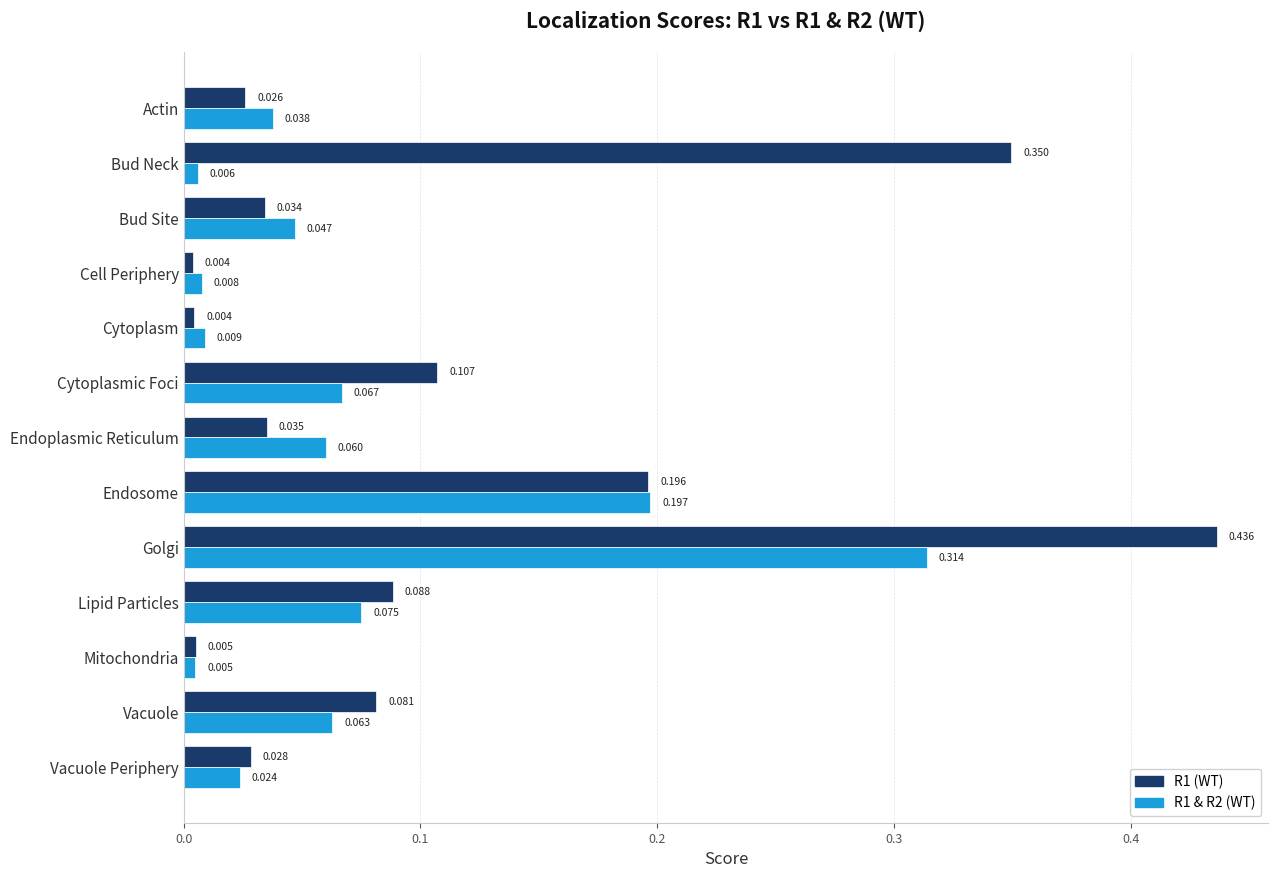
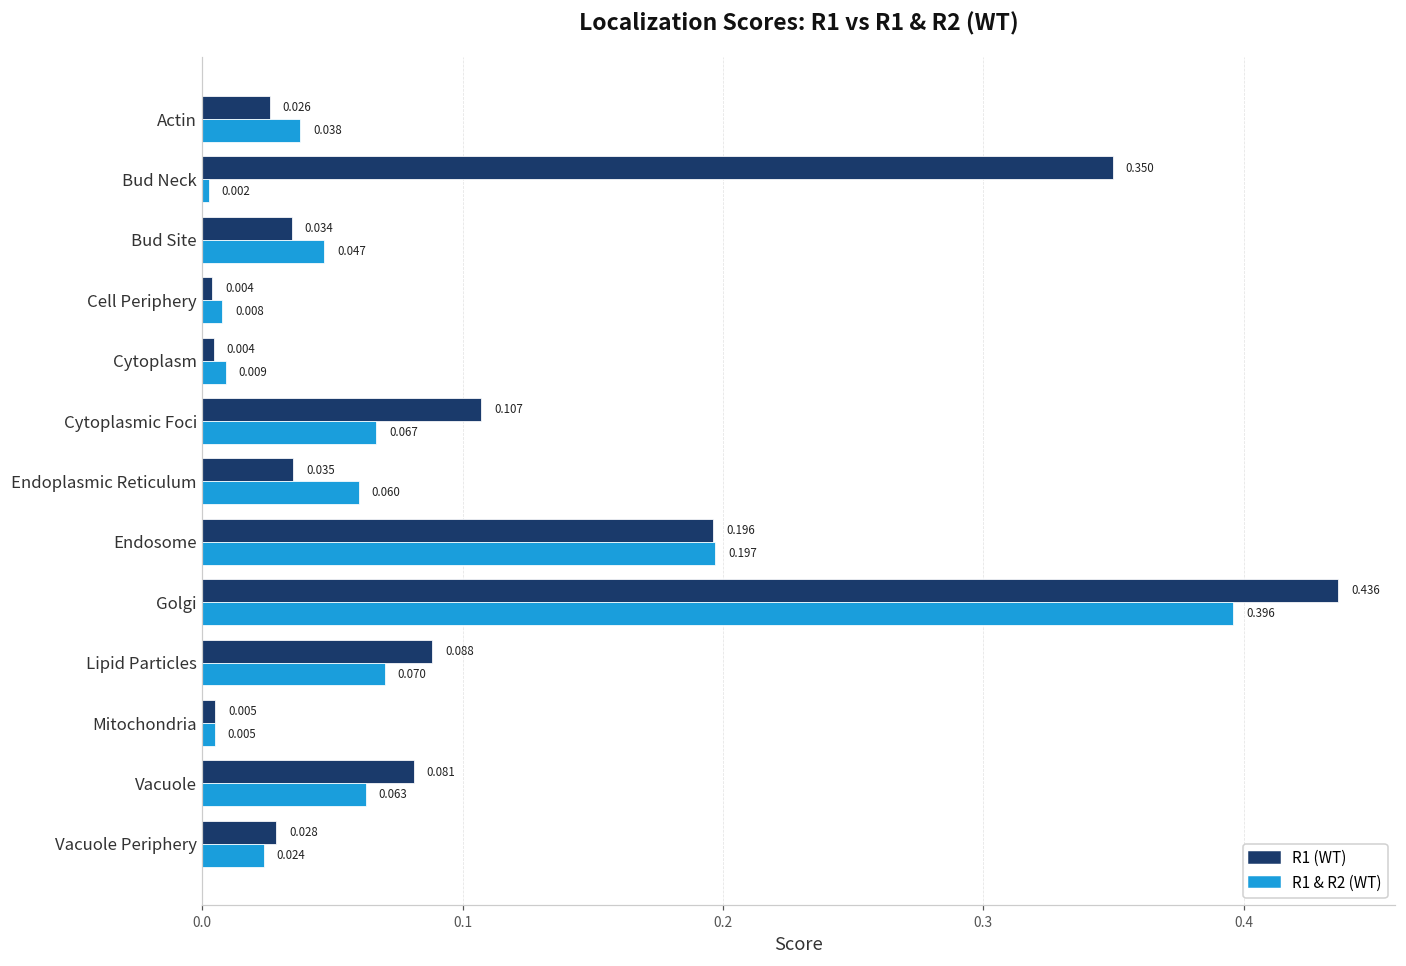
  {
    "R1 (WT)": {
      "Actin": 0.026,
      "Bud Neck": 0.350,
      "Bud Site": 0.034,
      "Cell Periphery": 0.004,
      "Cytoplasm": 0.004,
      "Cytoplasmic Foci": 0.107,
      "Endoplasmic Reticulum": 0.035,
      "Endosome": 0.196,
      "Golgi": 0.436,
      "Lipid Particles": 0.088,
      "Mitochondria": 0.005,
      "Vacuole": 0.081,
      "Vacuole Periphery": 0.028
    },
    "R1 & R2 (WT)": {
      "Actin": 0.038,
-     "Bud Neck": 0.006,
+     "Bud Neck": 0.002,
      "Bud Site": 0.047,
      "Cell Periphery": 0.008,
      "Cytoplasm": 0.009,
      "Cytoplasmic Foci": 0.067,
      "Endoplasmic Reticulum": 0.060,
      "Endosome": 0.197,
-     "Golgi": 0.314,
-     "Lipid Particles": 0.075,
+     "Golgi": 0.396,
+     "Lipid Particles": 0.070,
      "Mitochondria": 0.005,
      "Vacuole": 0.063,
      "Vacuole Periphery": 0.024
    }
  }
